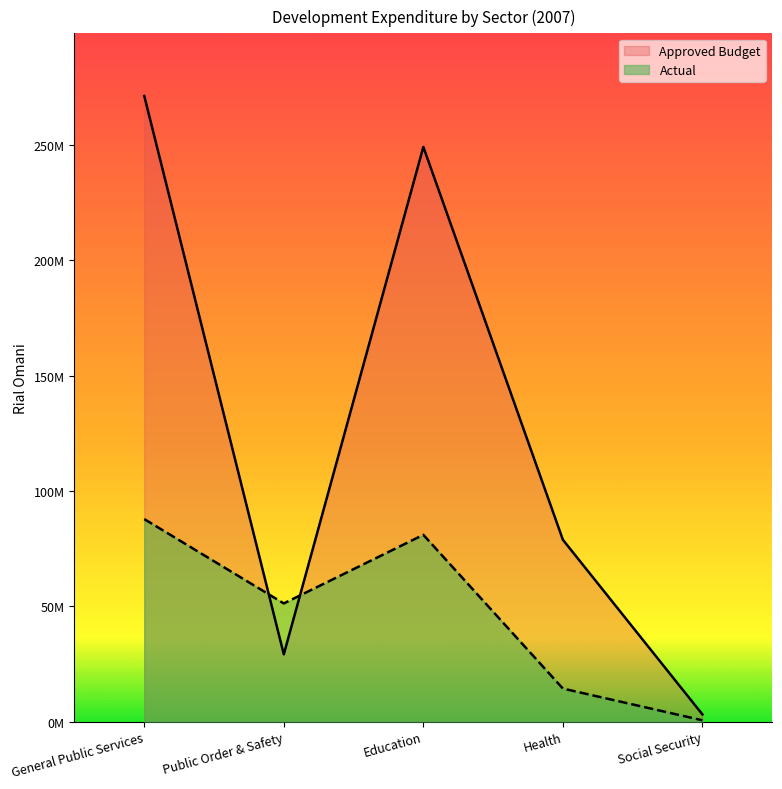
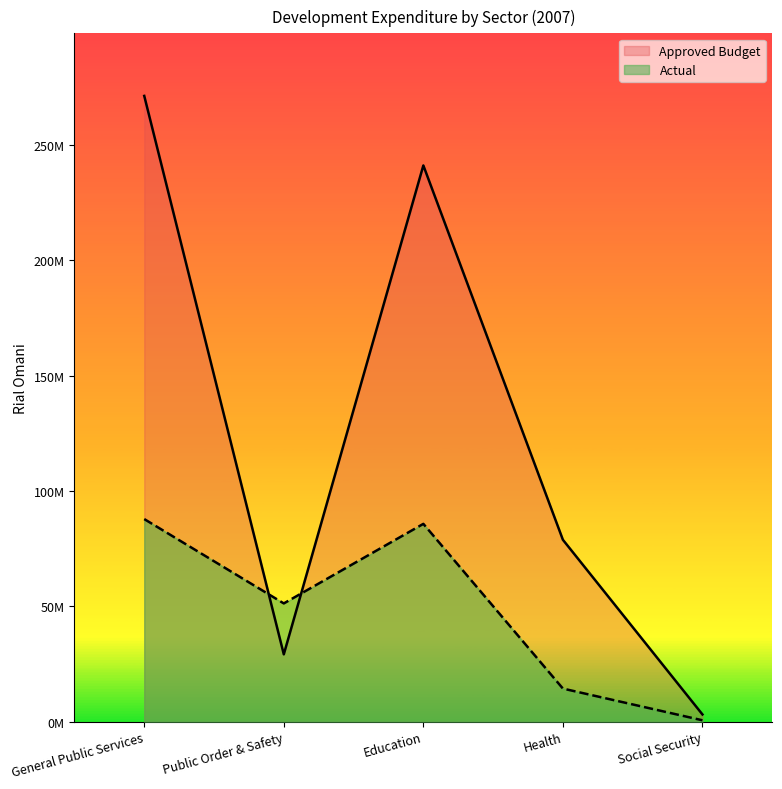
  {
    "Approved Budget": {
      "General Public Services": 271000000,
      "Public Order & Safety": 29000000,
-     "Education": 249000000,
+     "Education": 241000000,
      "Health": 79000000,
      "Social Security": 3000000
    },
    "Actual": {
      "General Public Services": 88000000,
      "Public Order & Safety": 51000000,
-     "Education": 81000000,
+     "Education": 86000000,
      "Health": 14000000,
      "Social Security": 1000000
    }
  }
